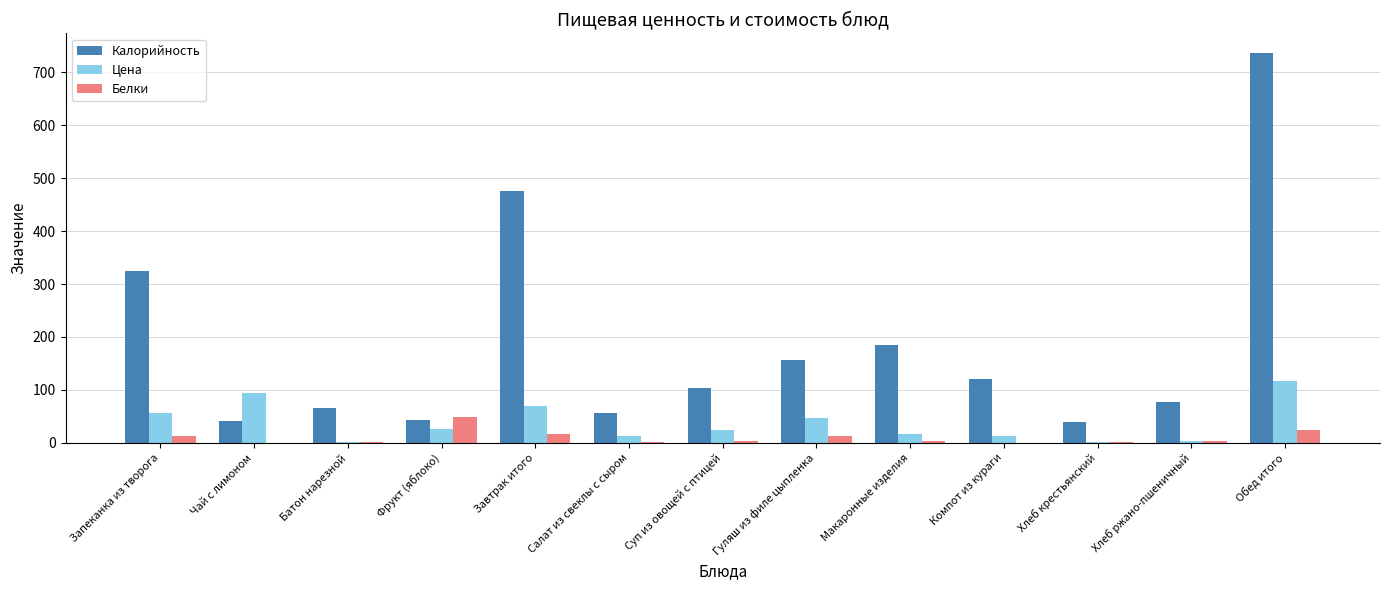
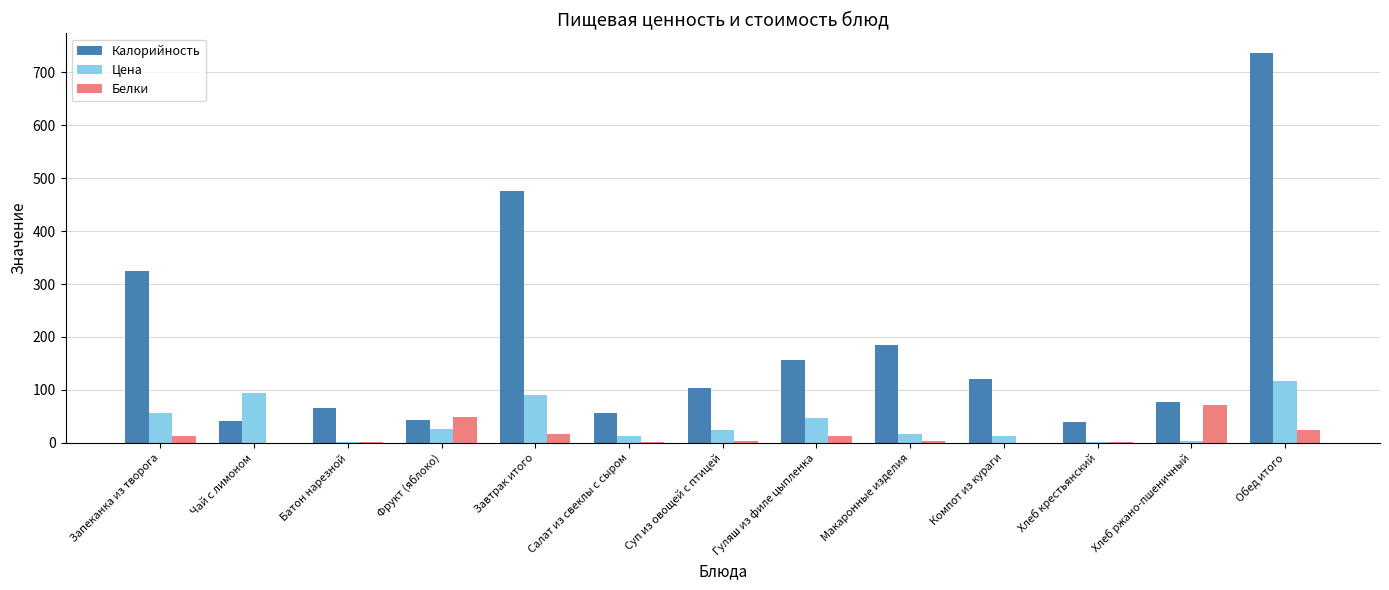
  {
    "Калорийность": {
      "Запеканка из творога": 320,
      "Чай с лимоном": 40,
      "Батон нарезной": 70,
      "Фрукт (яблоко)": 40,
      "Завтрак итого": 480,
      "Салат из свеклы с сыром": 60,
      "Суп из овощей с птицей": 100,
      "Гуляш из филе цыпленка": 160,
      "Макаронные изделия": 180,
      "Компот из кураги": 120,
      "Хлеб крестьянский": 40,
      "Хлеб ржано-пшеничный": 80,
      "Обед итого": 740
    },
    "Цена": {
      "Запеканка из творога": 60,
      "Чай с лимоном": 90,
      "Фрукт (яблоко)": 30,
-     "Завтрак итого": 70,
+     "Завтрак итого": 90,
      "Салат из свеклы с сыром": 10,
      "Суп из овощей с птицей": 20,
      "Гуляш из филе цыпленка": 50,
      "Макаронные изделия": 20,
      "Компот из кураги": 10,
      "Обед итого": 120
    },
    "Белки": {
      "Запеканка из творога": 10,
      "Фрукт (яблоко)": 50,
      "Завтрак итого": 20,
      "Гуляш из филе цыпленка": 10,
-     "Хлеб ржано-пшеничный": 0,
+     "Хлеб ржано-пшеничный": 70,
      "Обед итого": 20
    }
  }
